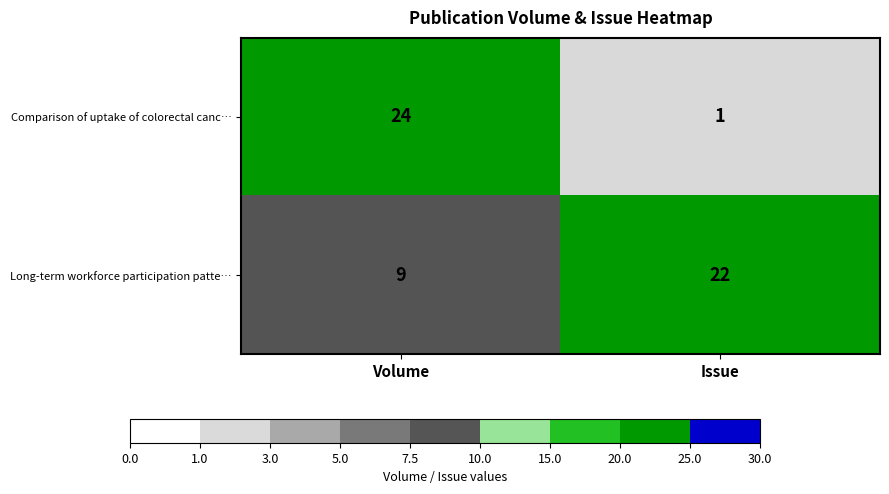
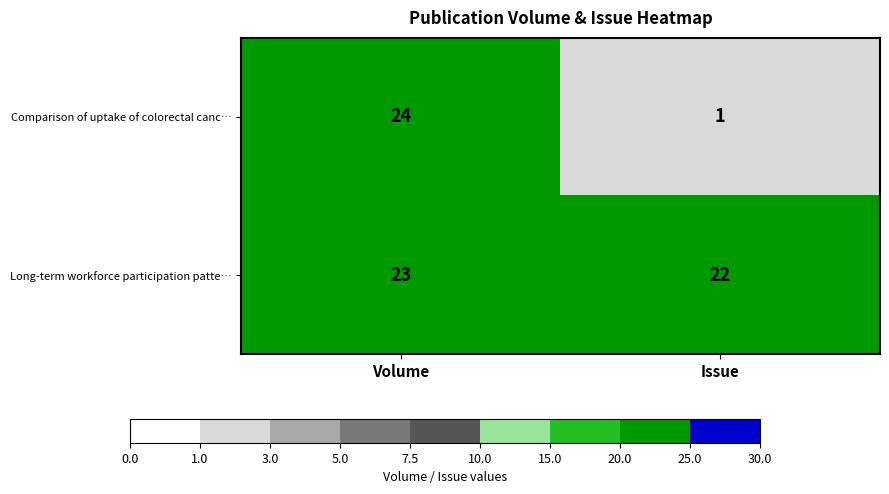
  {
    "Publication Volume & Issue Heatmap": {
      "Comparison of uptake of colorectal canc…": {
        "Volume": 24,
        "Issue": 1
      },
      "Long-term workforce participation patte…": {
-       "Volume": 9,
+       "Volume": 23,
        "Issue": 22
      }
    }
  }
